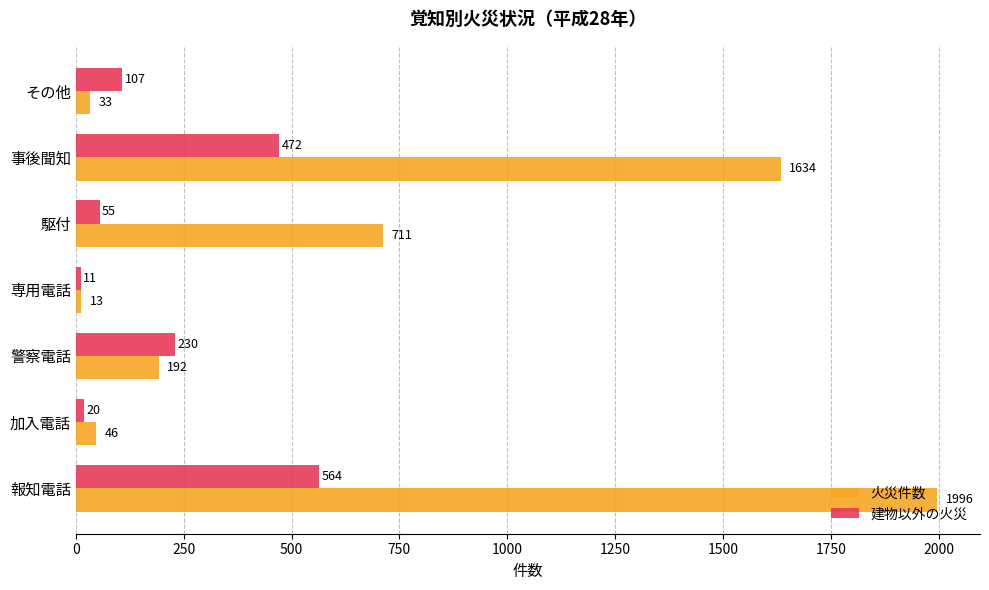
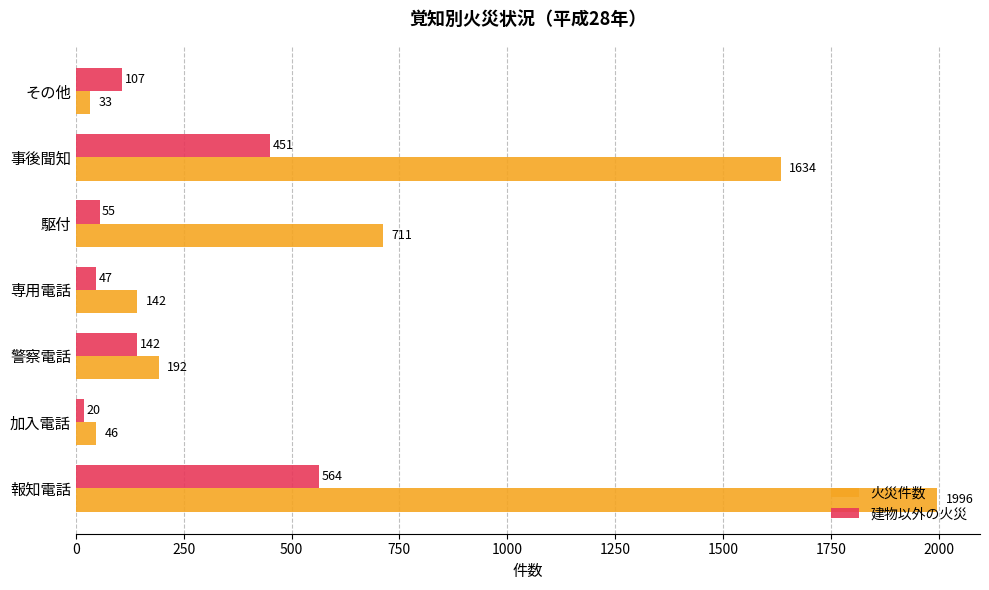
  {
    "火災件数": {
      "その他": 33,
      "事後聞知": 1634,
      "駆付": 711,
-     "専用電話": 13,
+     "専用電話": 142,
      "警察電話": 192,
      "加入電話": 46,
      "報知電話": 1996
    },
    "建物以外の火災": {
      "その他": 107,
-     "事後聞知": 472,
+     "事後聞知": 451,
      "駆付": 55,
-     "専用電話": 11,
-     "警察電話": 230,
+     "専用電話": 47,
+     "警察電話": 142,
      "加入電話": 20,
      "報知電話": 564
    }
  }
